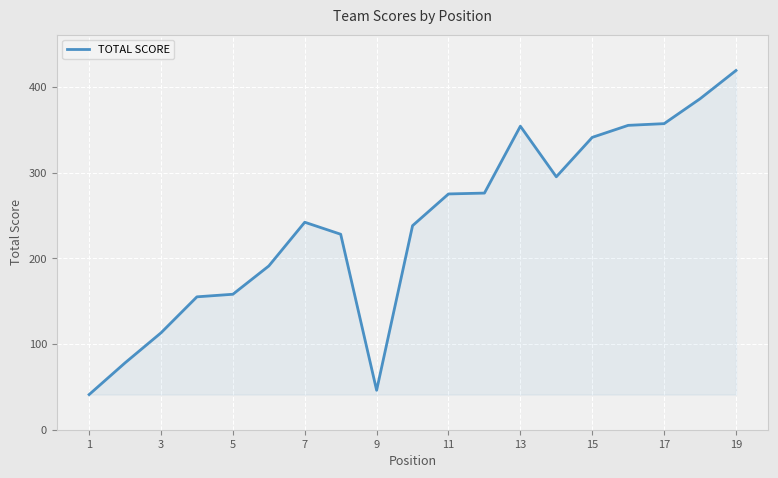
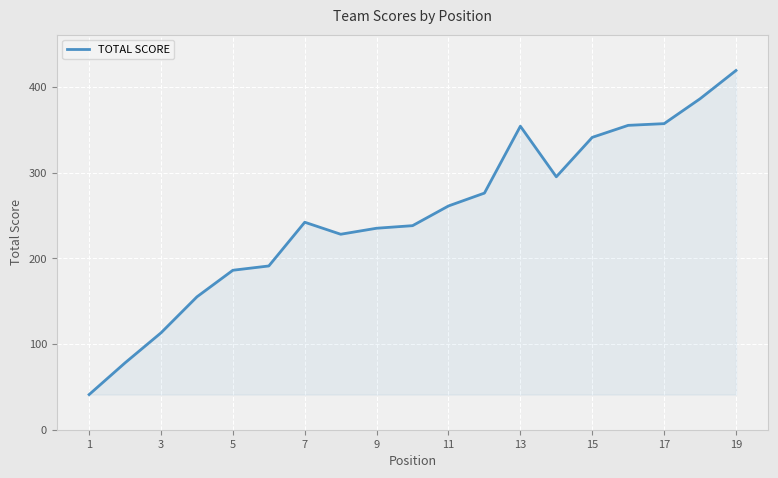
  {
    "1": 40,
    "3": 110,
-   "5": 160,
+   "5": 190,
    "7": 240,
-   "9": 50,
-   "11": 280,
+   "9": 240,
+   "11": 260,
    "13": 350,
    "15": 340,
    "17": 360,
    "19": 420
  }
